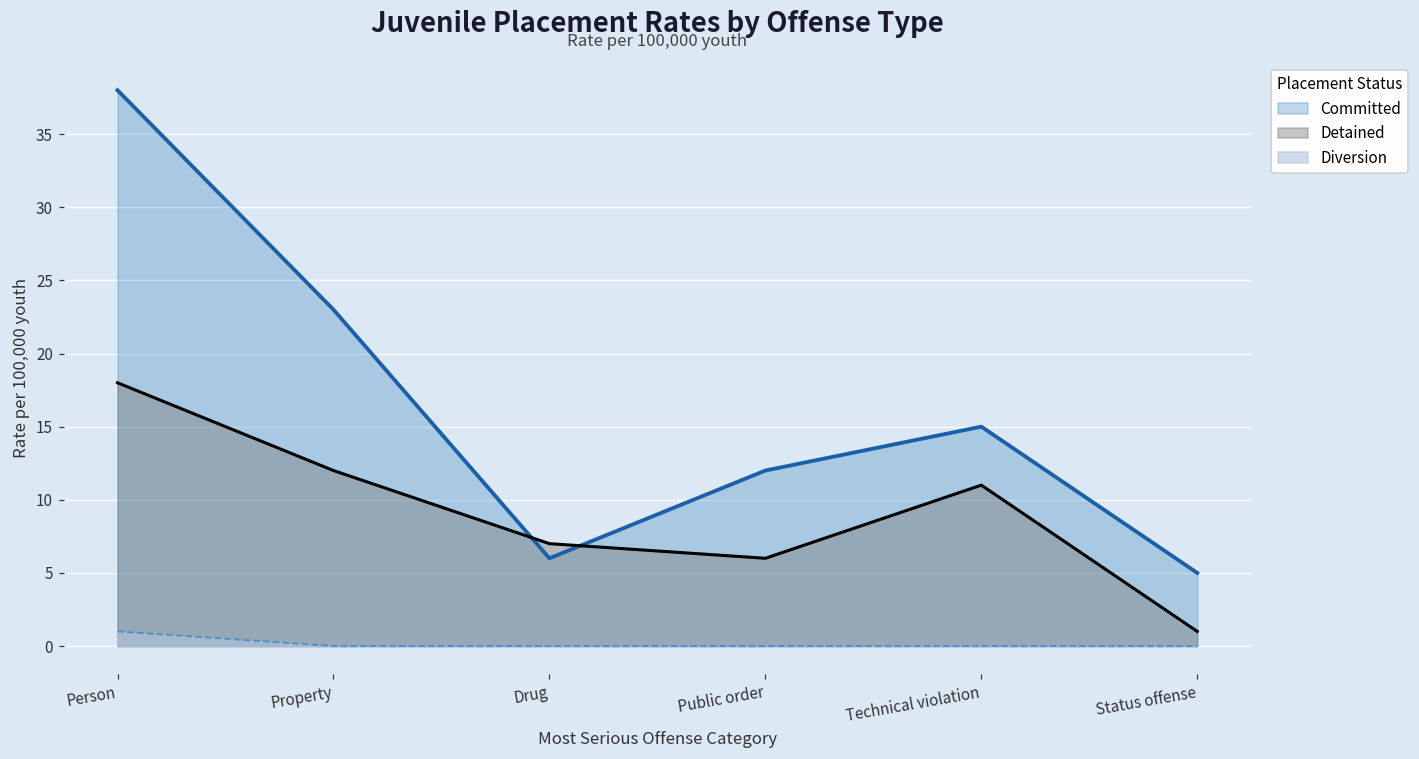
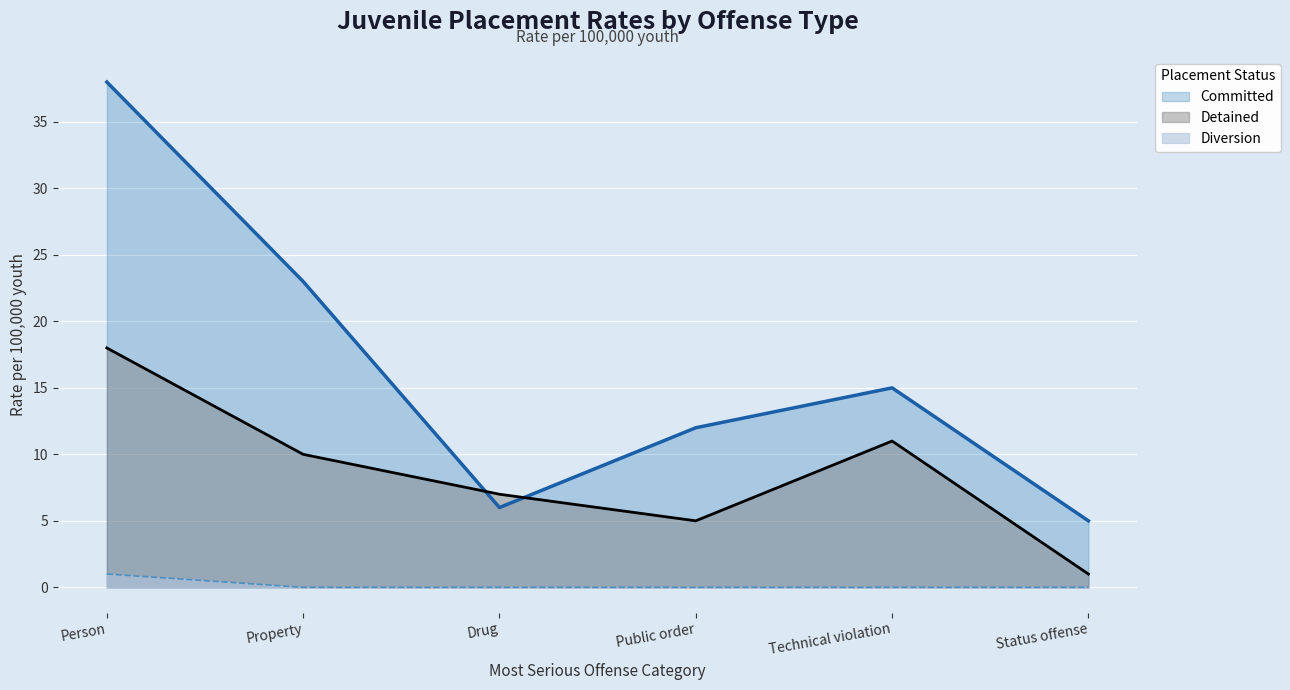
  {
    "Detained": {
      "Person": 18,
-     "Property": 12,
+     "Property": 10,
      "Drug": 7,
-     "Public order": 6,
+     "Public order": 5,
      "Technical violation": 11,
      "Status offense": 1
    }
  }
